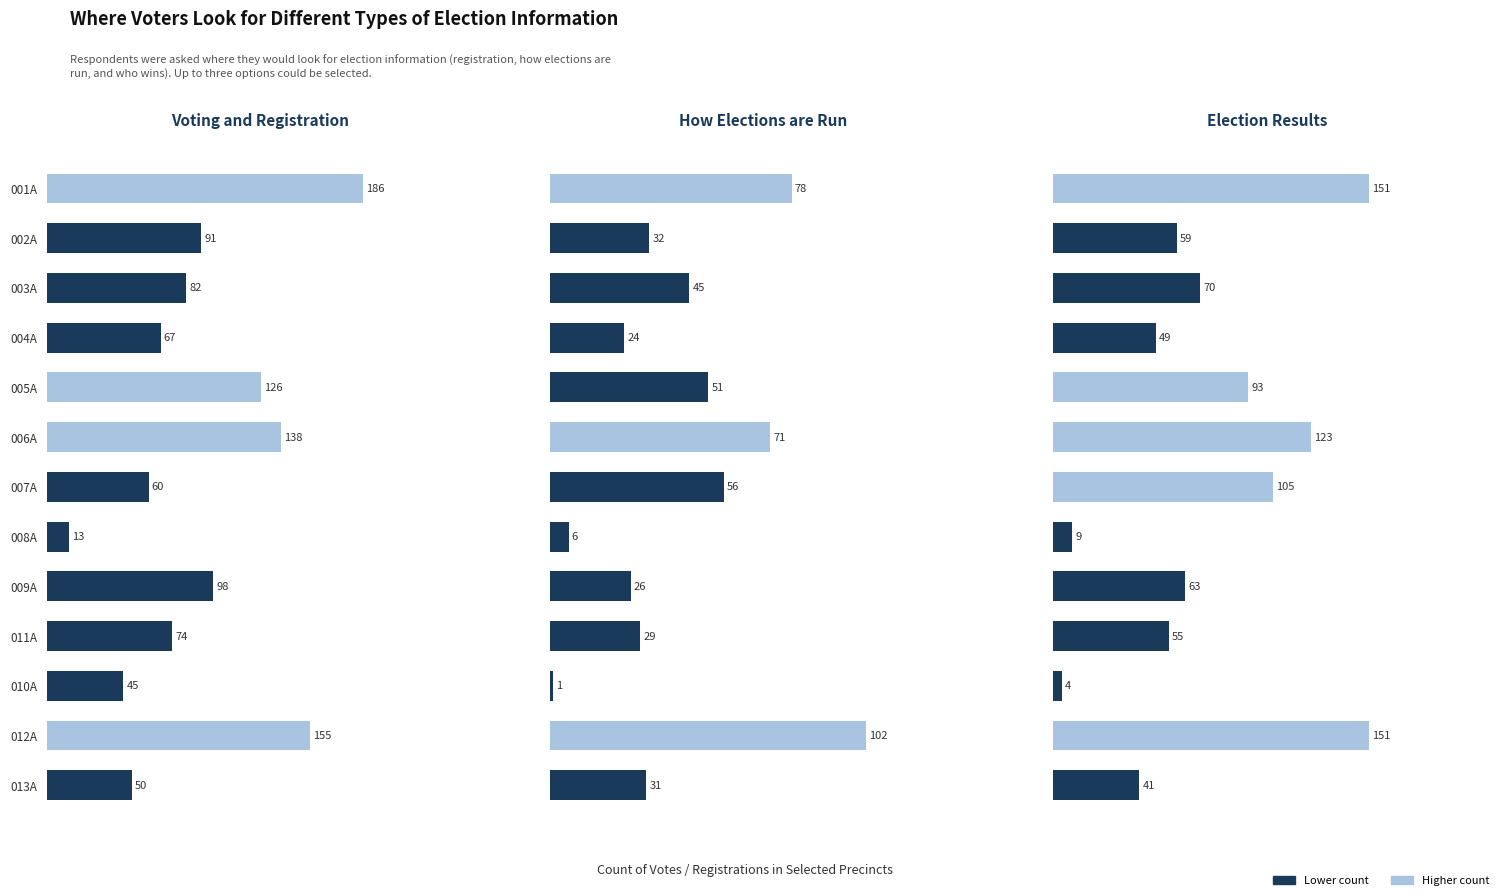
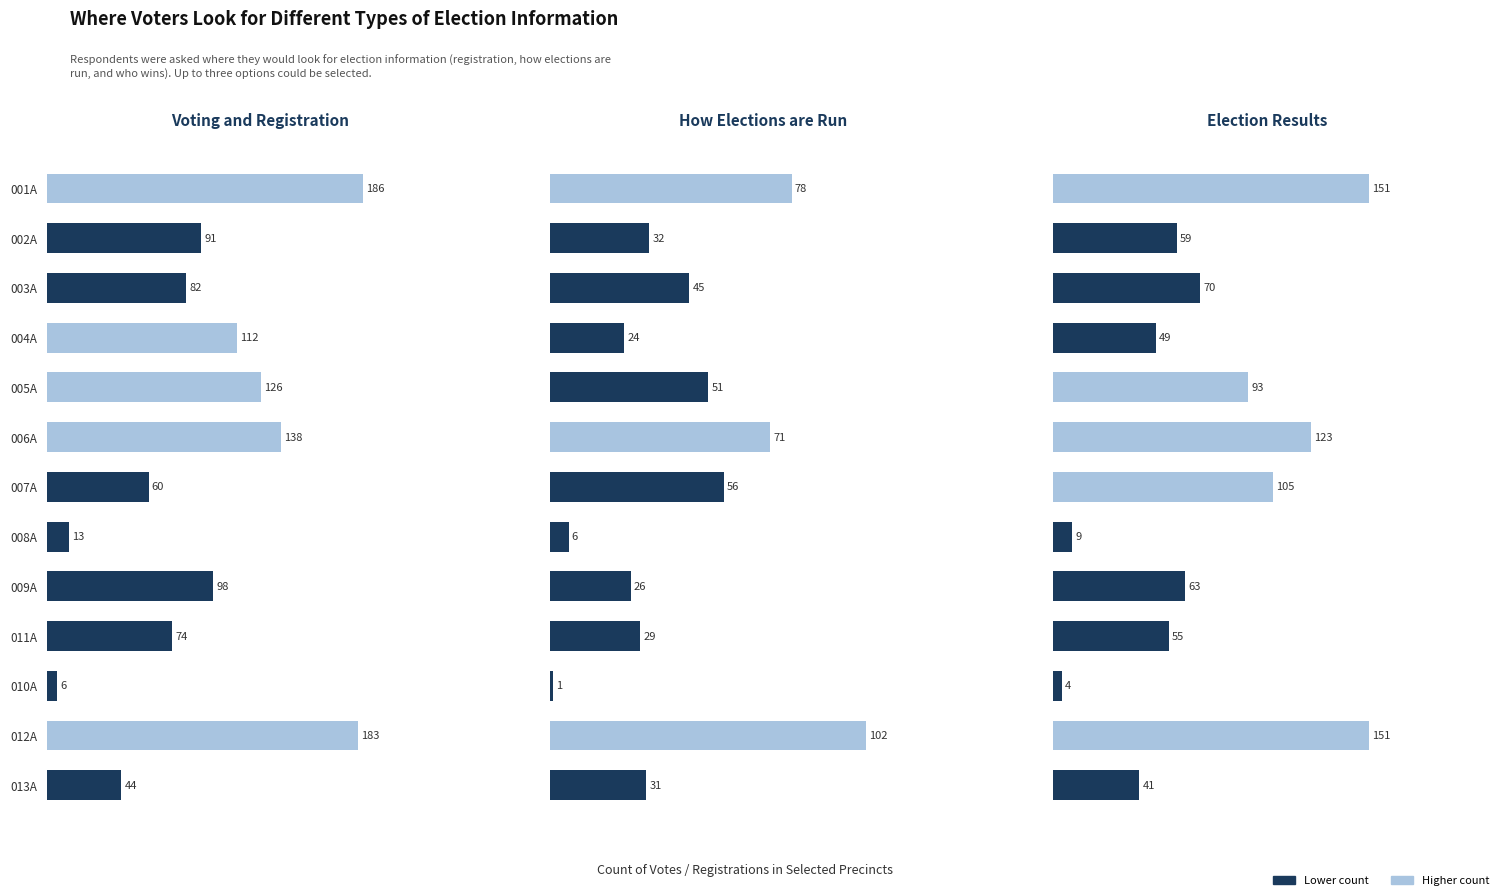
  {
    "Voting and Registration": {
      "001A": 186,
      "002A": 91,
      "003A": 82,
-     "004A": 67,
+     "004A": 112,
      "005A": 126,
      "006A": 138,
      "007A": 60,
      "008A": 13,
      "009A": 98,
      "011A": 74,
-     "010A": 45,
-     "012A": 155,
-     "013A": 50
+     "010A": 6,
+     "012A": 183,
+     "013A": 44
    }
  }
